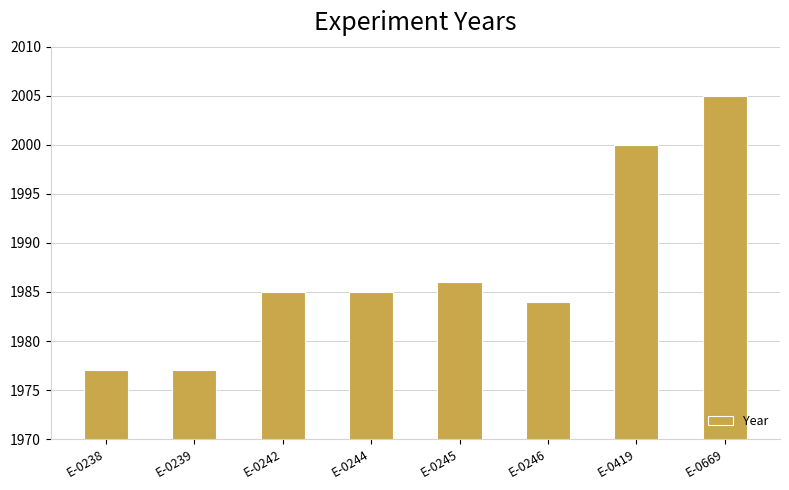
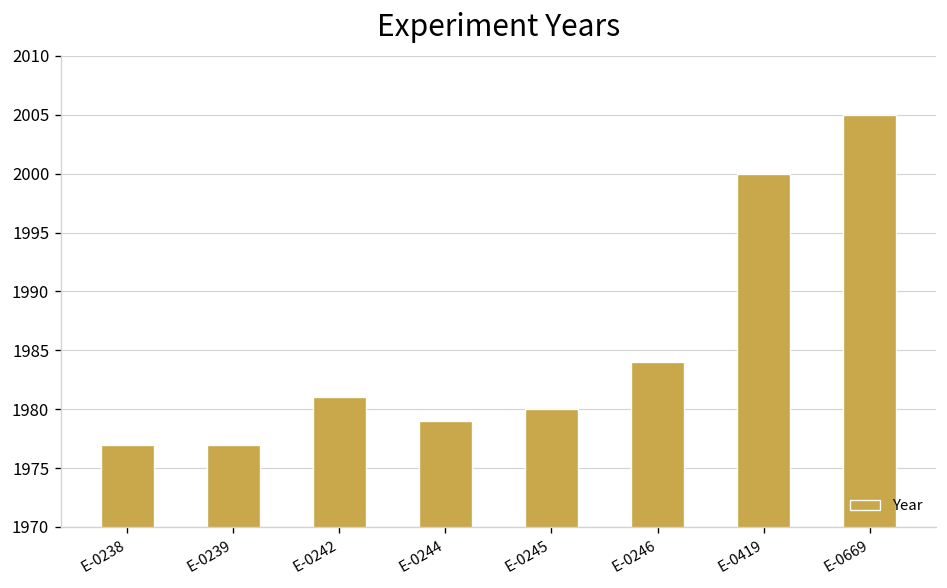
  {
    "E-0238": 1977,
    "E-0239": 1977,
-   "E-0242": 1985,
-   "E-0244": 1985,
-   "E-0245": 1986,
+   "E-0242": 1981,
+   "E-0244": 1979,
+   "E-0245": 1980,
    "E-0246": 1984,
    "E-0419": 2000,
    "E-0669": 2005
  }
